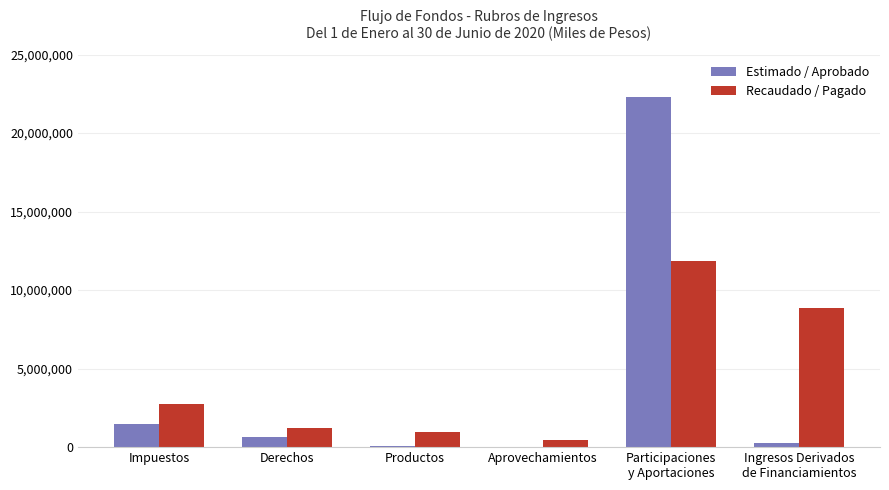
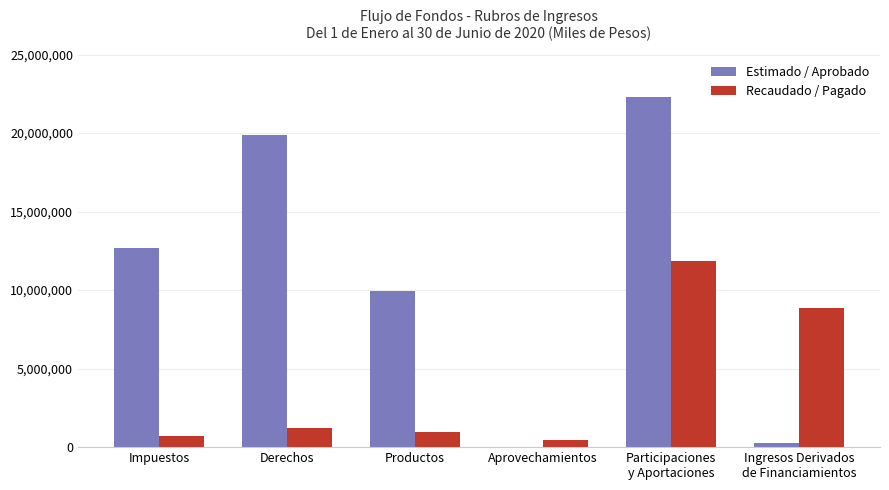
  {
    "Estimado / Aprobado": {
-     "Impuestos": "1,500,000",
-     "Derechos": "700,000",
-     "Productos": "100,000",
+     "Impuestos": "12,700,000",
+     "Derechos": "19,900,000",
+     "Productos": "10,000,000",
      "Participaciones y Aportaciones": "22,300,000",
      "Ingresos Derivados de Financiamientos": "300,000"
    },
    "Recaudado / Pagado": {
-     "Impuestos": "2,700,000",
+     "Impuestos": "700,000",
      "Derechos": "1,200,000",
      "Productos": "900,000",
      "Aprovechamientos": "500,000",
      "Participaciones y Aportaciones": "11,900,000",
      "Ingresos Derivados de Financiamientos": "8,800,000"
    }
  }
